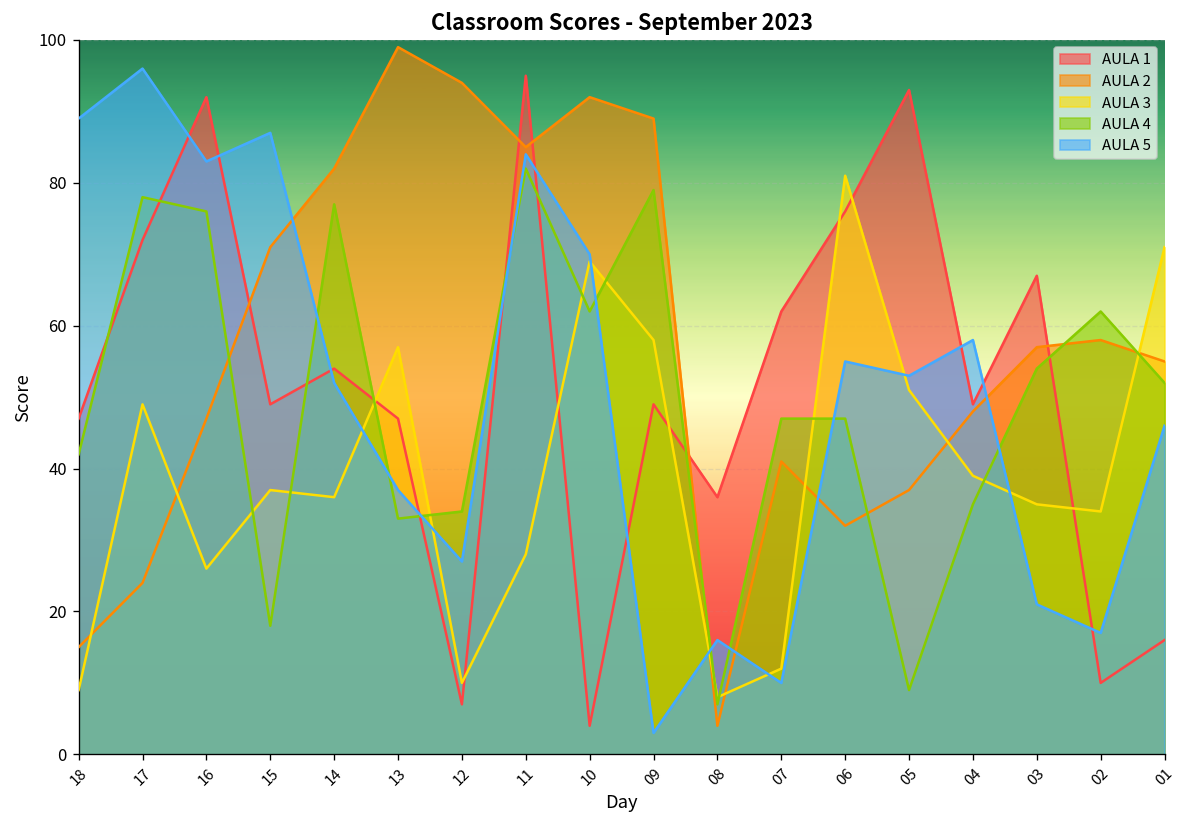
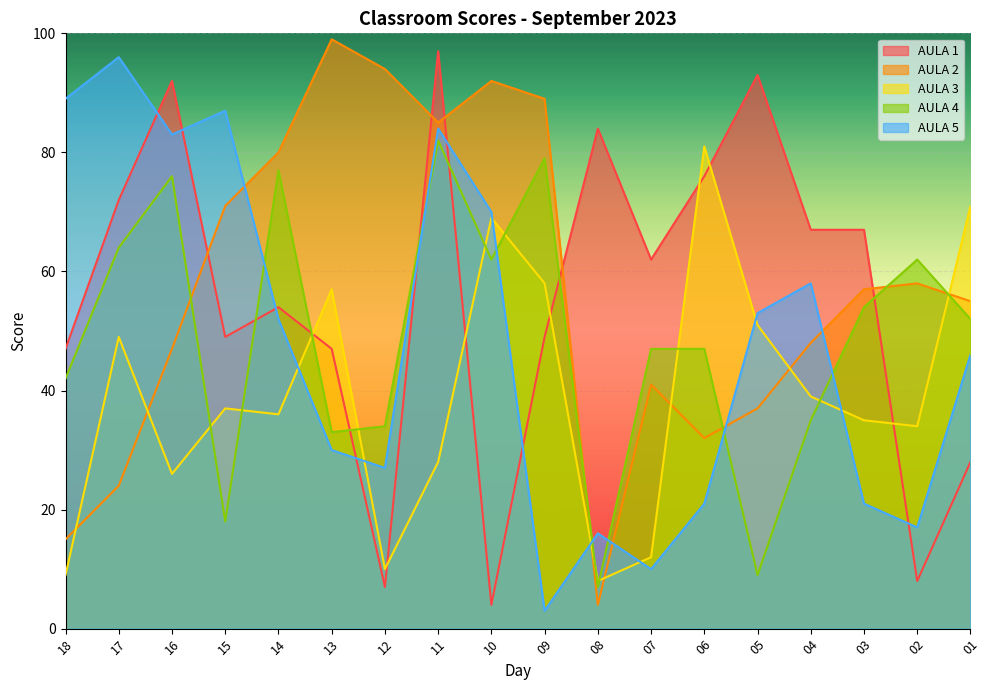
  {
    "AULA 1": {
      "18": 47,
      "17": 72,
      "16": 92,
      "15": 49,
      "14": 54,
      "13": 47,
      "12": 7,
-     "11": 95,
+     "11": 97,
      "10": 4,
      "09": 49,
-     "08": 36,
+     "08": 84,
      "07": 62,
      "06": 76,
      "05": 93,
-     "04": 49,
+     "04": 67,
      "03": 67,
-     "02": 10,
-     "01": 16
+     "02": 8,
+     "01": 28
    },
    "AULA 2": {
      "18": 15,
      "17": 24,
      "16": 47,
      "15": 71,
-     "14": 82,
+     "14": 80,
      "13": 99,
      "12": 94,
      "11": 85,
      "10": 92,
      "09": 89,
      "08": 4,
      "07": 41,
      "06": 32,
      "05": 37,
      "04": 48,
      "03": 57,
      "02": 58,
      "01": 55
    },
    "AULA 3": {
      "18": 9,
      "17": 49,
      "16": 26,
      "15": 37,
      "14": 36,
      "13": 57,
      "12": 10,
      "11": 28,
      "10": 69,
      "09": 58,
      "08": 8,
      "07": 12,
      "06": 81,
      "05": 51,
      "04": 39,
      "03": 35,
      "02": 34,
      "01": 71
    },
    "AULA 4": {
      "18": 42,
-     "17": 78,
+     "17": 64,
      "16": 76,
      "15": 18,
      "14": 77,
      "13": 33,
      "12": 34,
      "11": 82,
      "10": 62,
      "09": 79,
      "08": 7,
      "07": 47,
      "06": 47,
      "05": 9,
      "04": 35,
      "03": 54,
      "02": 62,
      "01": 52
    },
    "AULA 5": {
      "18": 89,
      "17": 96,
      "16": 83,
      "15": 87,
      "14": 52,
-     "13": 37,
+     "13": 30,
      "12": 27,
      "11": 84,
      "10": 70,
      "09": 3,
      "08": 16,
      "07": 10,
-     "06": 55,
+     "06": 21,
      "05": 53,
      "04": 58,
      "03": 21,
      "02": 17,
      "01": 46
    }
  }
